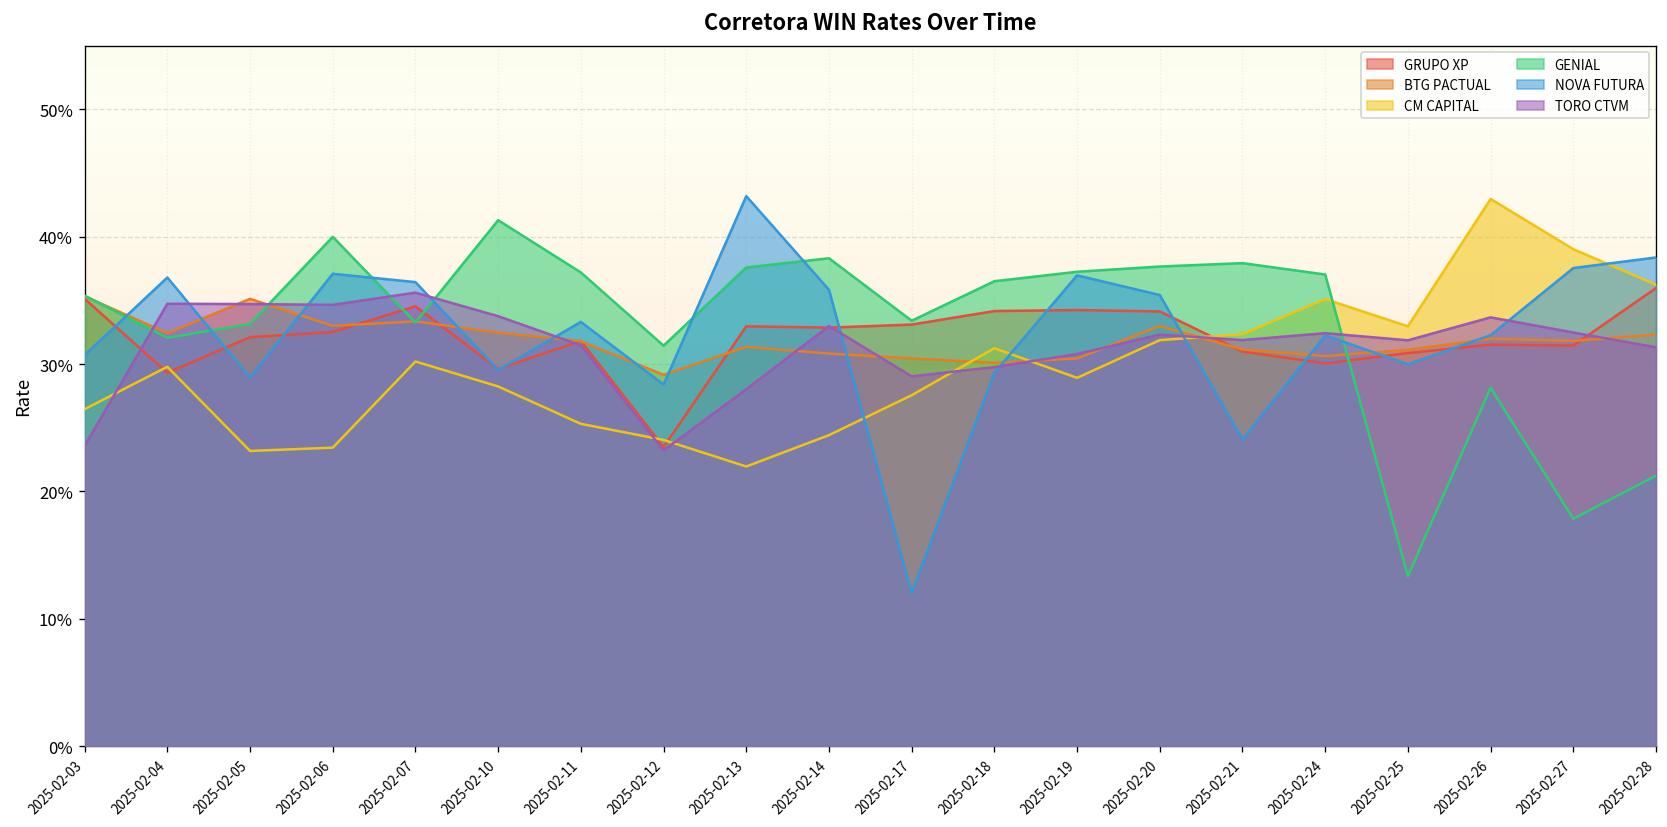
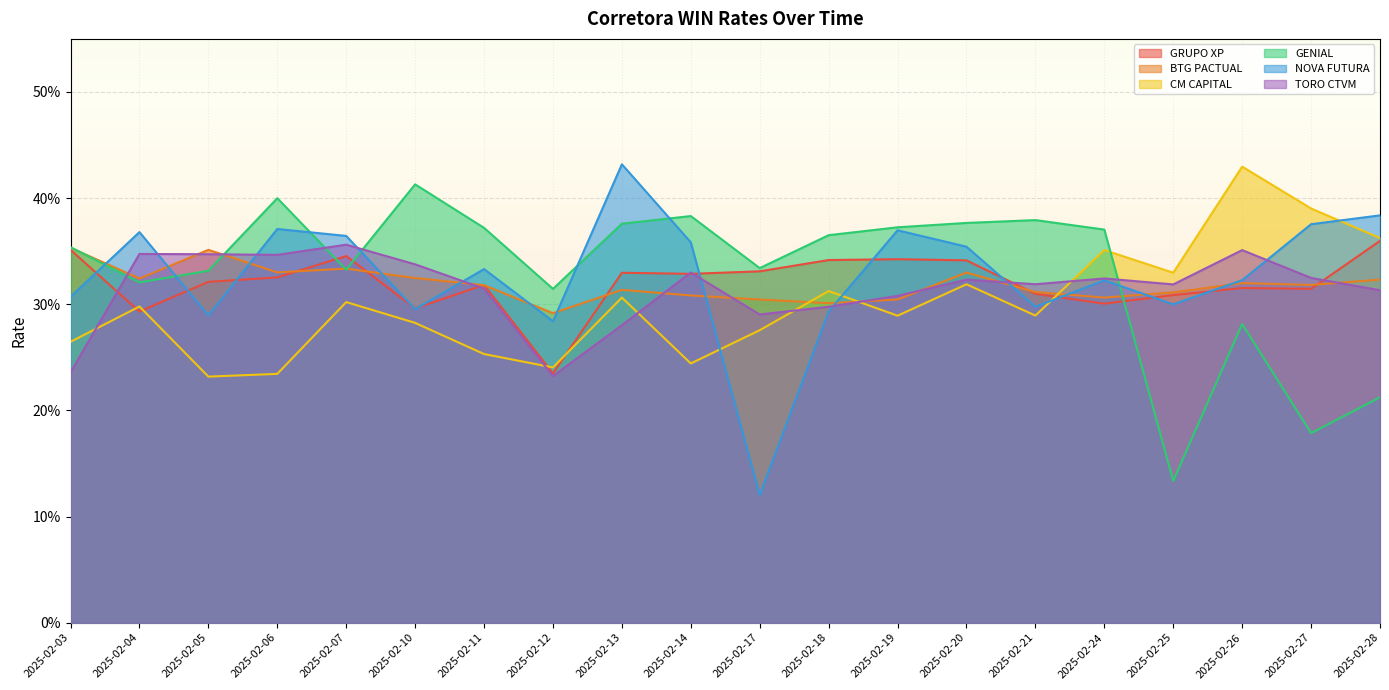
  {
    "CM CAPITAL": {
      "2025-02-03": "26.5%",
      "2025-02-04": "29.8%",
      "2025-02-05": "23.2%",
      "2025-02-06": "23.4%",
      "2025-02-07": "30.2%",
      "2025-02-10": "28.2%",
      "2025-02-11": "25.3%",
      "2025-02-12": "24.0%",
-     "2025-02-13": "22.0%",
+     "2025-02-13": "30.6%",
      "2025-02-14": "24.4%",
      "2025-02-17": "27.6%",
      "2025-02-18": "31.2%",
      "2025-02-19": "28.9%",
      "2025-02-20": "31.9%",
-     "2025-02-21": "32.3%",
+     "2025-02-21": "28.9%",
      "2025-02-24": "35.1%",
      "2025-02-25": "33.0%",
      "2025-02-26": "43.0%",
      "2025-02-27": "39.0%",
      "2025-02-28": "36.2%"
    },
    "GENIAL": {
      "2025-02-04": "32.1%",
      "2025-02-05": "33.2%",
      "2025-02-06": "40.0%",
      "2025-02-10": "41.3%",
      "2025-02-11": "37.2%",
      "2025-02-12": "31.4%",
      "2025-02-13": "37.6%",
      "2025-02-14": "38.3%",
      "2025-02-17": "33.4%",
      "2025-02-18": "36.5%",
      "2025-02-19": "37.2%",
      "2025-02-20": "37.7%",
      "2025-02-21": "37.9%",
      "2025-02-24": "37.0%",
      "2025-02-25": "13.3%",
      "2025-02-26": "28.1%",
      "2025-02-27": "17.9%",
      "2025-02-28": "21.2%"
    },
    "NOVA FUTURA": {
      "2025-02-03": "30.7%",
      "2025-02-04": "36.8%",
      "2025-02-05": "28.9%",
      "2025-02-06": "37.1%",
      "2025-02-07": "36.4%",
      "2025-02-11": "33.3%",
      "2025-02-12": "28.4%",
      "2025-02-13": "43.2%",
      "2025-02-14": "35.8%",
      "2025-02-17": "12.0%",
      "2025-02-18": "29.3%",
      "2025-02-19": "37.0%",
      "2025-02-20": "35.4%",
-     "2025-02-21": "24.1%",
+     "2025-02-21": "29.8%",
      "2025-02-25": "30.0%",
      "2025-02-26": "32.3%",
      "2025-02-27": "37.5%",
      "2025-02-28": "38.4%"
    },
    "TORO CTVM": {
      "2025-02-03": "23.6%",
      "2025-02-04": "34.7%",
      "2025-02-05": "34.7%",
      "2025-02-06": "34.7%",
      "2025-02-07": "35.6%",
      "2025-02-10": "33.8%",
      "2025-02-11": "31.5%",
      "2025-02-12": "23.2%",
      "2025-02-13": "28.0%",
      "2025-02-17": "29.0%",
      "2025-02-18": "29.8%",
      "2025-02-19": "30.8%",
      "2025-02-20": "32.3%",
      "2025-02-21": "31.9%",
      "2025-02-25": "31.9%",
-     "2025-02-26": "33.7%",
+     "2025-02-26": "35.1%",
      "2025-02-27": "32.5%",
      "2025-02-28": "31.3%"
    }
  }
